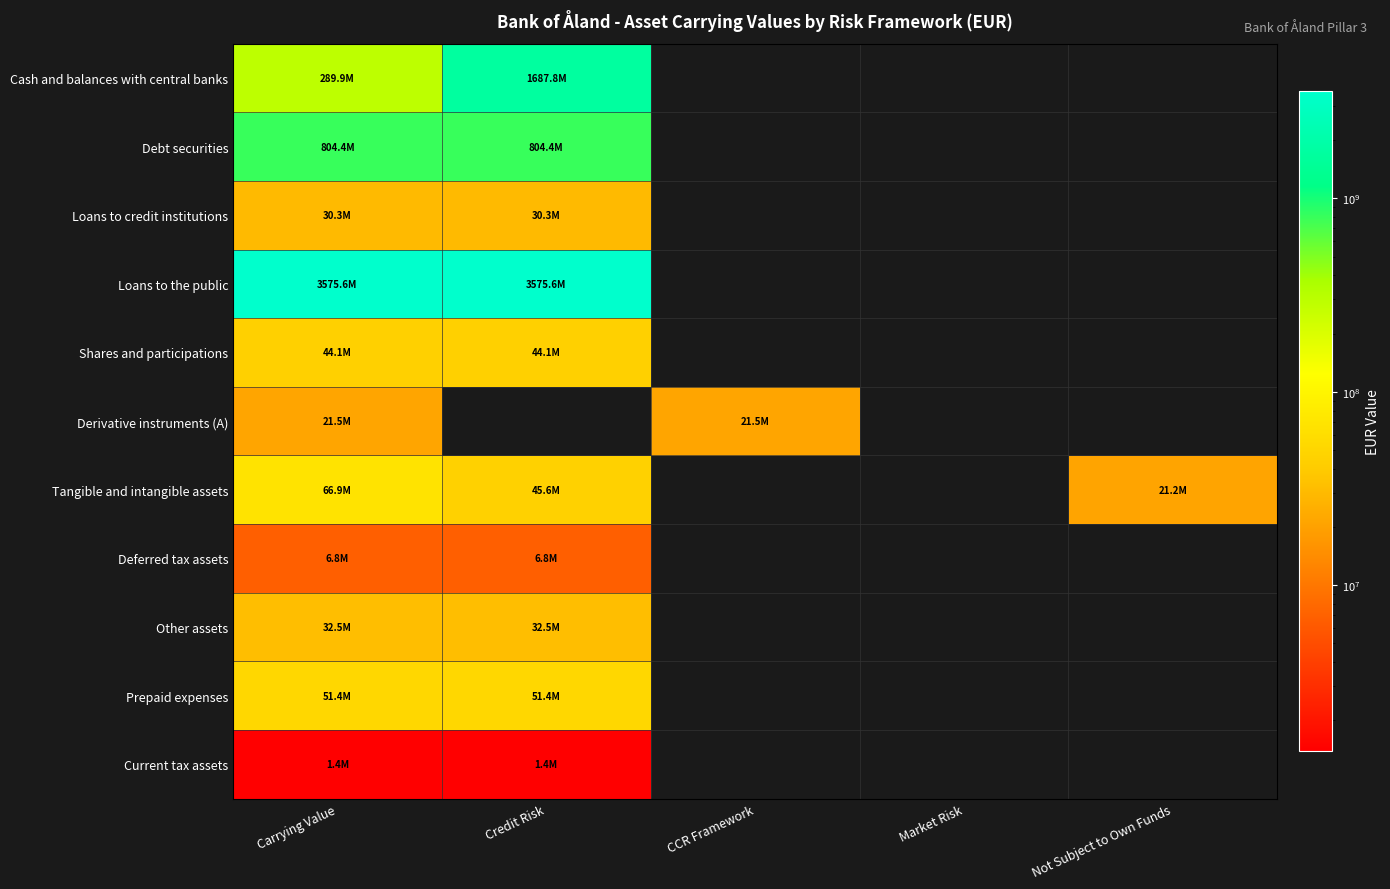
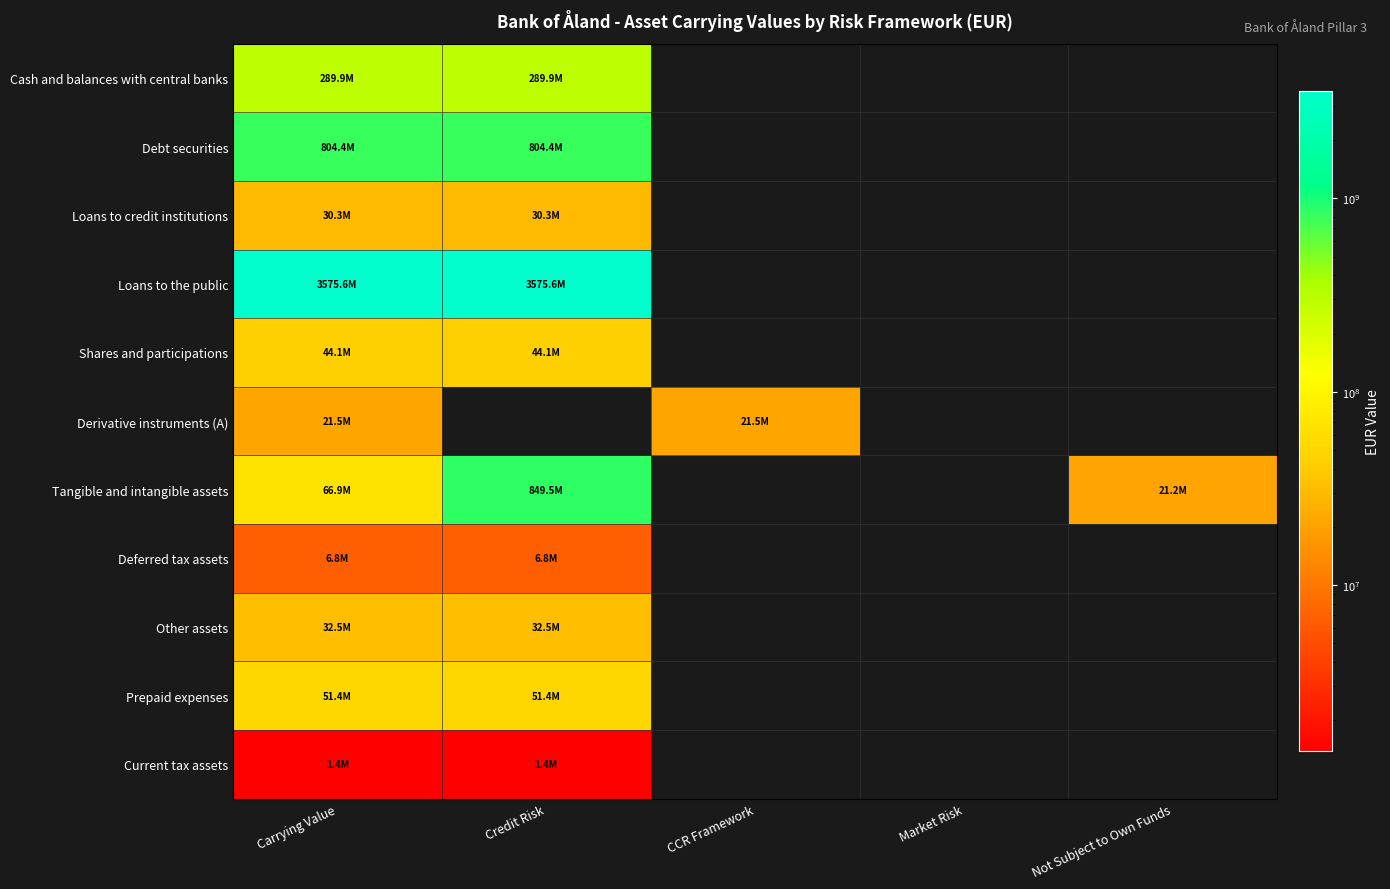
  {
    "Cash and balances with central banks": {
      "Carrying Value": "289.9M",
-     "Credit Risk": "1687.8M"
+     "Credit Risk": "289.9M"
    },
    "Debt securities": {
      "Carrying Value": "804.4M",
      "Credit Risk": "804.4M"
    },
    "Loans to credit institutions": {
      "Carrying Value": "30.3M",
      "Credit Risk": "30.3M"
    },
    "Loans to the public": {
      "Carrying Value": "3575.6M",
      "Credit Risk": "3575.6M"
    },
    "Shares and participations": {
      "Carrying Value": "44.1M",
      "Credit Risk": "44.1M"
    },
    "Derivative instruments (A)": {
      "Carrying Value": "21.5M",
      "CCR Framework": "21.5M"
    },
    "Tangible and intangible assets": {
      "Carrying Value": "66.9M",
-     "Credit Risk": "45.6M",
+     "Credit Risk": "849.5M",
      "Not Subject to Own Funds": "21.2M"
    },
    "Deferred tax assets": {
      "Carrying Value": "6.8M",
      "Credit Risk": "6.8M"
    },
    "Other assets": {
      "Carrying Value": "32.5M",
      "Credit Risk": "32.5M"
    },
    "Prepaid expenses": {
      "Carrying Value": "51.4M",
      "Credit Risk": "51.4M"
    },
    "Current tax assets": {
      "Carrying Value": "1.4M",
      "Credit Risk": "1.4M"
    }
  }
